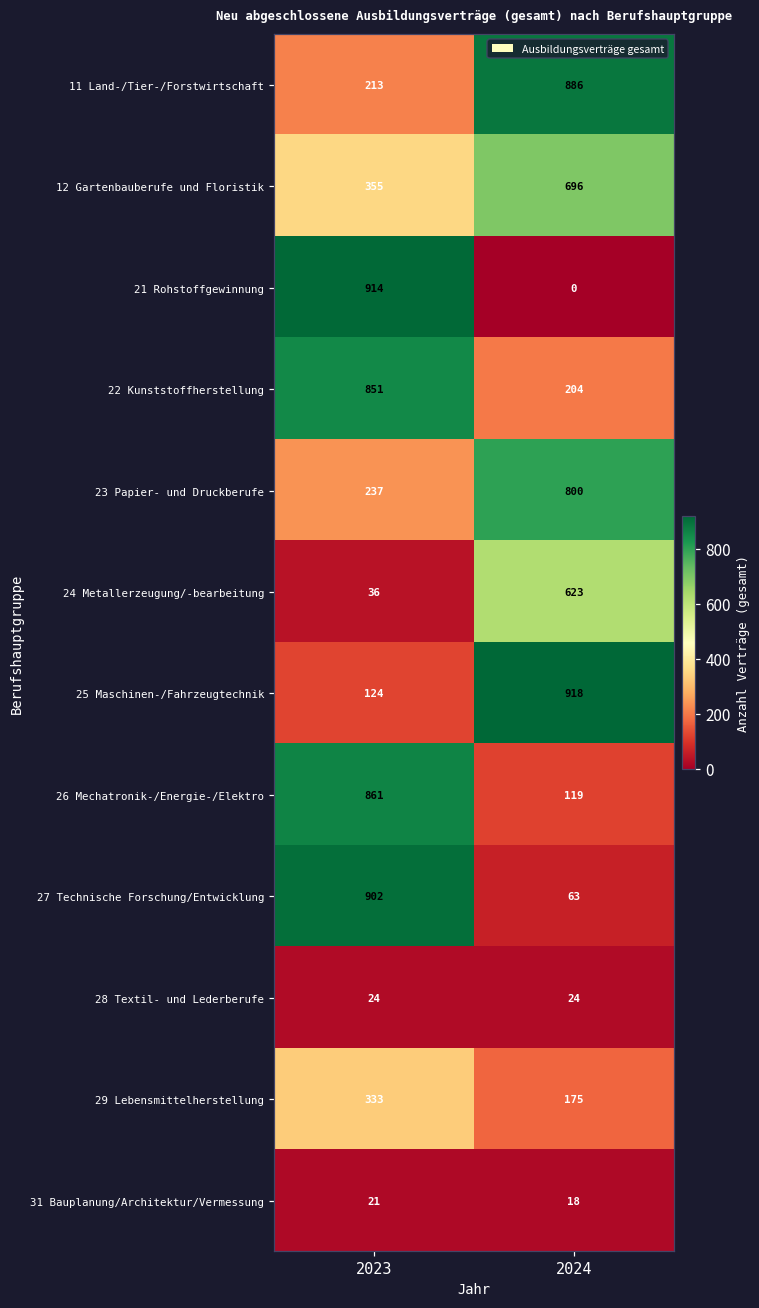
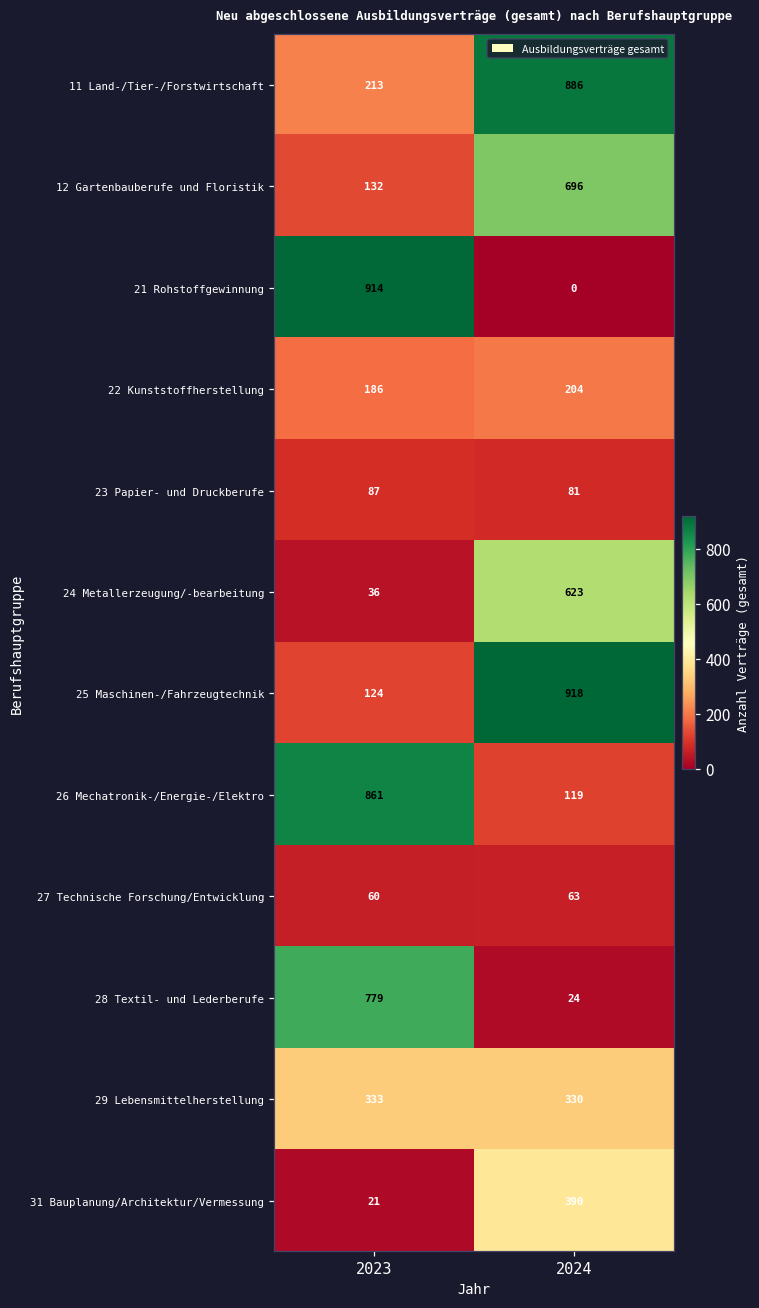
  {
    "11 Land-/Tier-/Forstwirtschaft": {
      "2023": 213,
      "2024": 886
    },
    "12 Gartenbauberufe und Floristik": {
-     "2023": 355,
+     "2023": 132,
      "2024": 696
    },
    "21 Rohstoffgewinnung": {
      "2023": 914,
      "2024": 0
    },
    "22 Kunststoffherstellung": {
-     "2023": 851,
+     "2023": 186,
      "2024": 204
    },
    "23 Papier- und Druckberufe": {
-     "2023": 237,
-     "2024": 800
+     "2023": 87,
+     "2024": 81
    },
    "24 Metallerzeugung/-bearbeitung": {
      "2023": 36,
      "2024": 623
    },
    "25 Maschinen-/Fahrzeugtechnik": {
      "2023": 124,
      "2024": 918
    },
    "26 Mechatronik-/Energie-/Elektro": {
      "2023": 861,
      "2024": 119
    },
    "27 Technische Forschung/Entwicklung": {
-     "2023": 902,
+     "2023": 60,
      "2024": 63
    },
    "28 Textil- und Lederberufe": {
-     "2023": 24,
+     "2023": 779,
      "2024": 24
    },
    "29 Lebensmittelherstellung": {
      "2023": 333,
-     "2024": 175
+     "2024": 330
    },
    "31 Bauplanung/Architektur/Vermessung": {
      "2023": 21,
-     "2024": 18
+     "2024": 390
    }
  }
